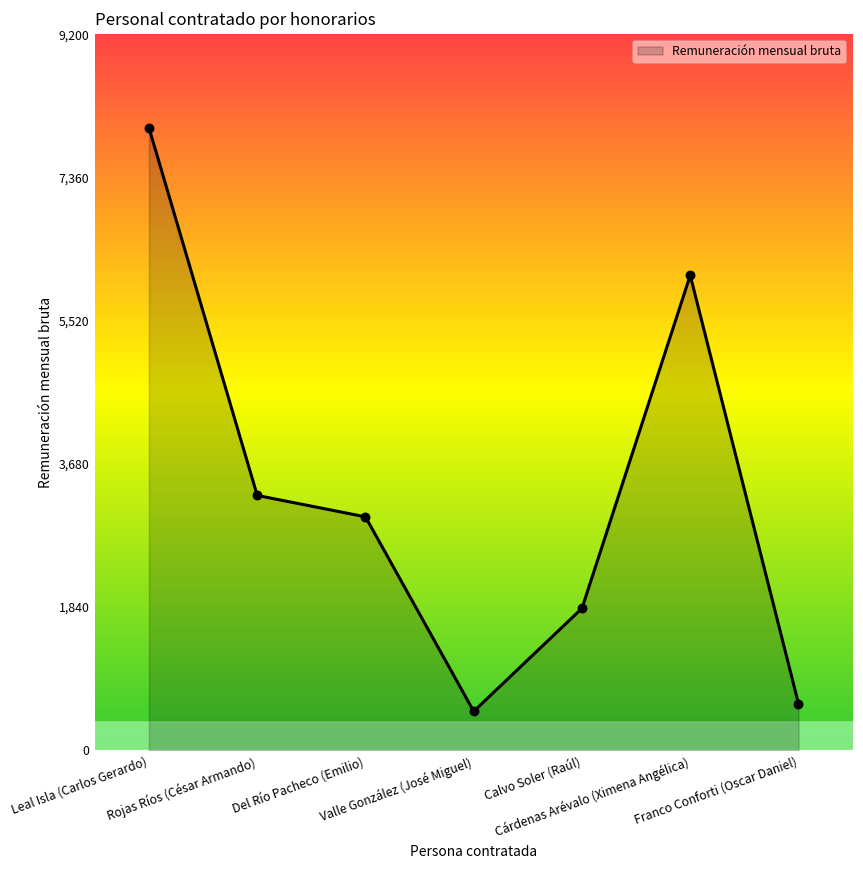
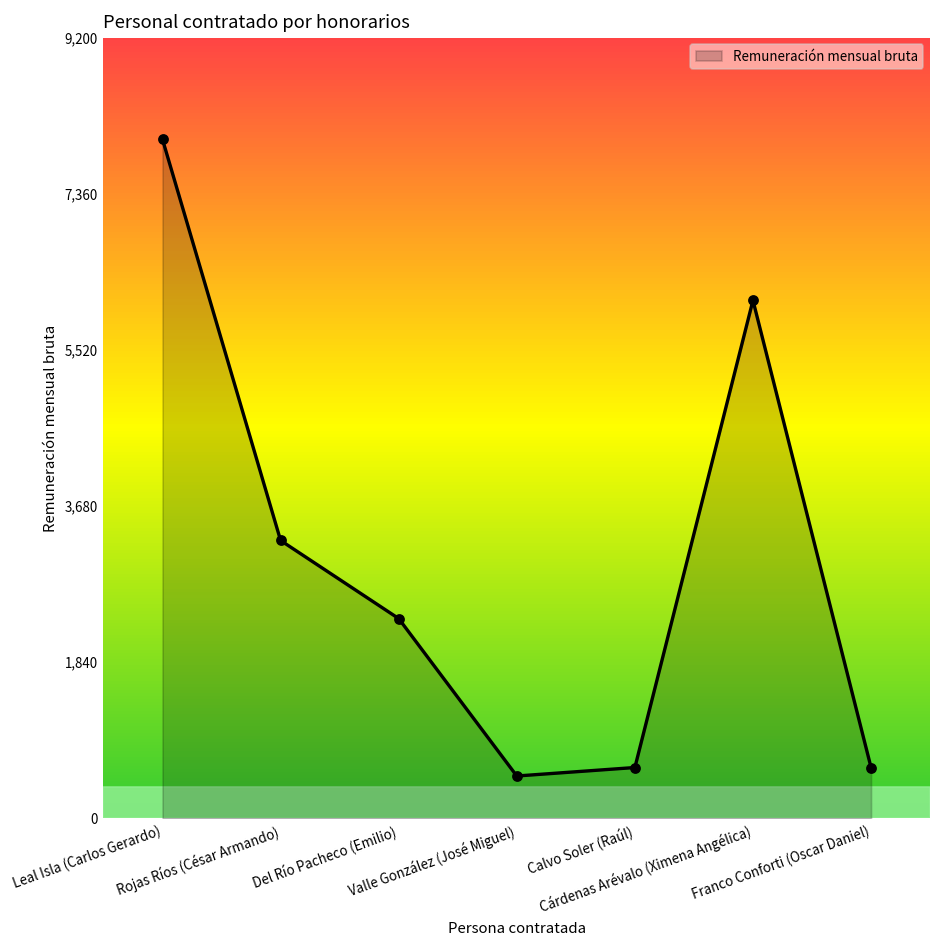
  {
    "Leal Isla (Carlos Gerardo)": "8,000",
    "Rojas Ríos (César Armando)": "3,300",
-   "Del Río Pacheco (Emilio)": "3,000",
+   "Del Río Pacheco (Emilio)": "2,400",
    "Valle González (José Miguel)": "500",
-   "Calvo Soler (Raúl)": "1,800",
+   "Calvo Soler (Raúl)": "600",
    "Cárdenas Arévalo (Ximena Angélica)": "6,100",
    "Franco Conforti (Oscar Daniel)": "600"
  }
